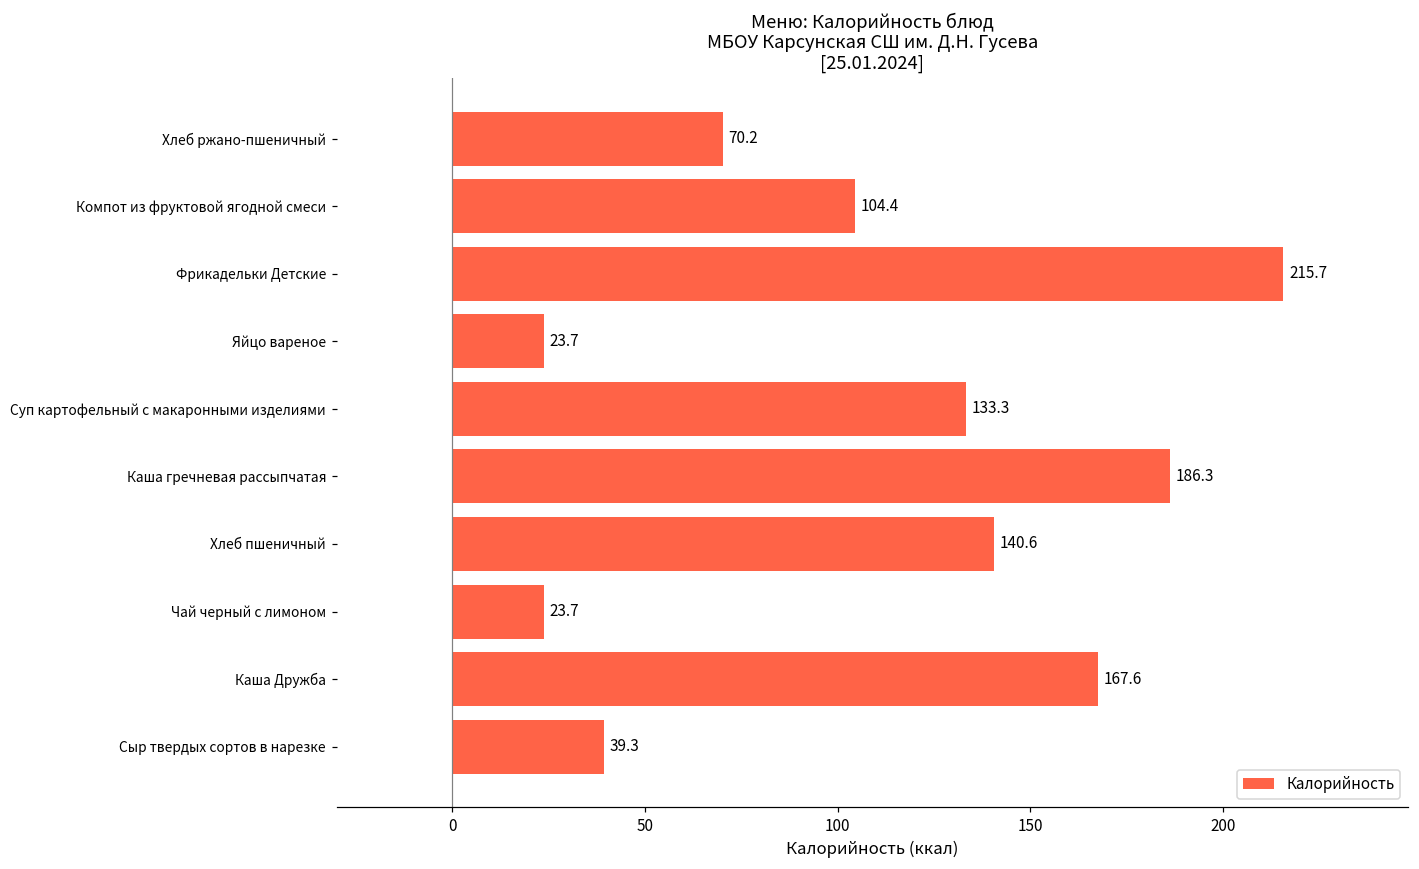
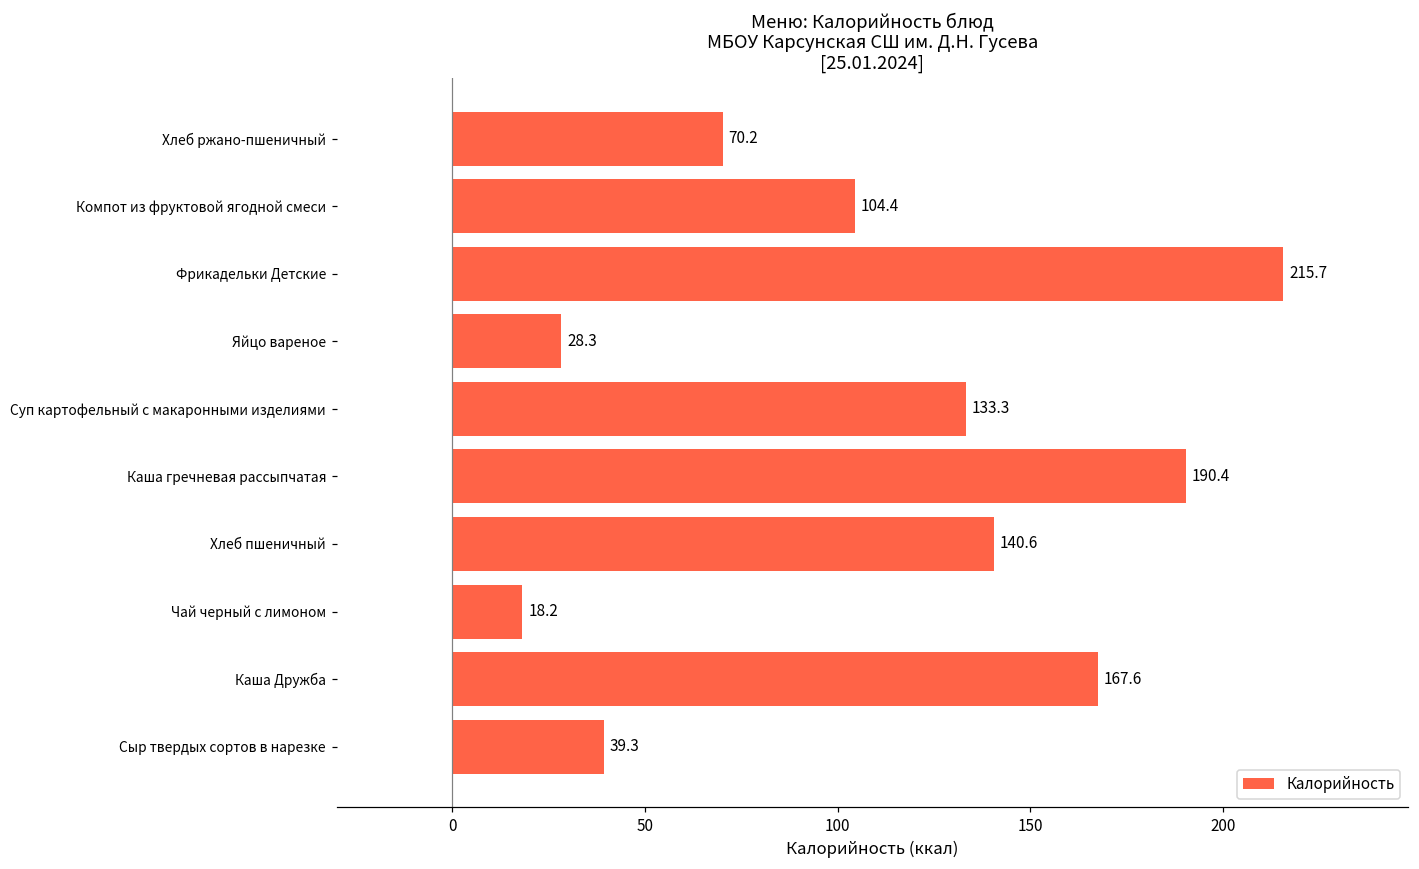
  {
    "Хлеб ржано-пшеничный": 70.2,
    "Компот из фруктовой ягодной смеси": 104.4,
    "Фрикадельки Детские": 215.7,
-   "Яйцо вареное": 23.7,
+   "Яйцо вареное": 28.3,
    "Суп картофельный с макаронными изделиями": 133.3,
-   "Каша гречневая рассыпчатая": 186.3,
+   "Каша гречневая рассыпчатая": 190.4,
    "Хлеб пшеничный": 140.6,
-   "Чай черный с лимоном": 23.7,
+   "Чай черный с лимоном": 18.2,
    "Каша Дружба": 167.6,
    "Сыр твердых сортов в нарезке": 39.3
  }
